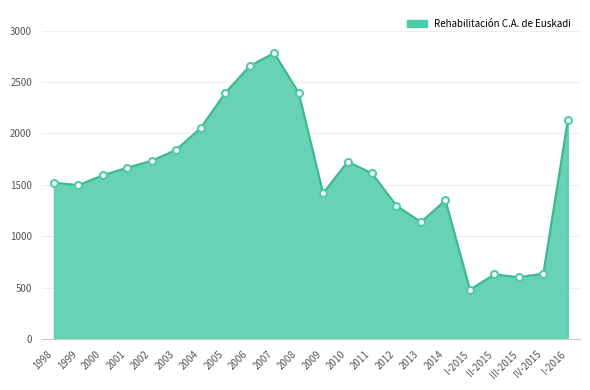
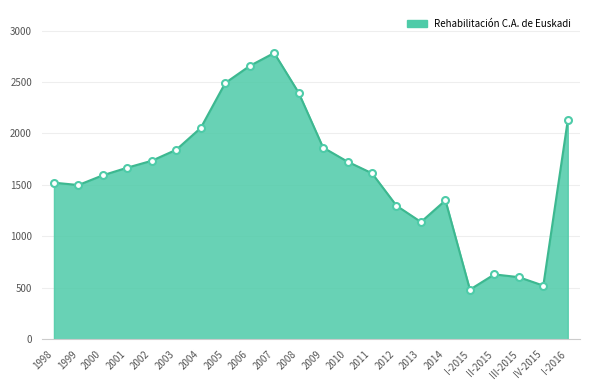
  {
    "1998": 1520,
    "1999": 1500,
    "2000": 1590,
    "2001": 1670,
    "2002": 1740,
    "2003": 1840,
    "2004": 2050,
-   "2005": 2390,
+   "2005": 2490,
    "2006": 2660,
    "2007": 2780,
    "2008": 2400,
-   "2009": 1420,
+   "2009": 1860,
    "2010": 1730,
    "2011": 1610,
    "2012": 1300,
    "2013": 1140,
    "2014": 1350,
    "I-2015": 480,
    "II-2015": 630,
    "III-2015": 600,
-   "IV-2015": 640,
+   "IV-2015": 520,
    "I-2016": 2130
  }
